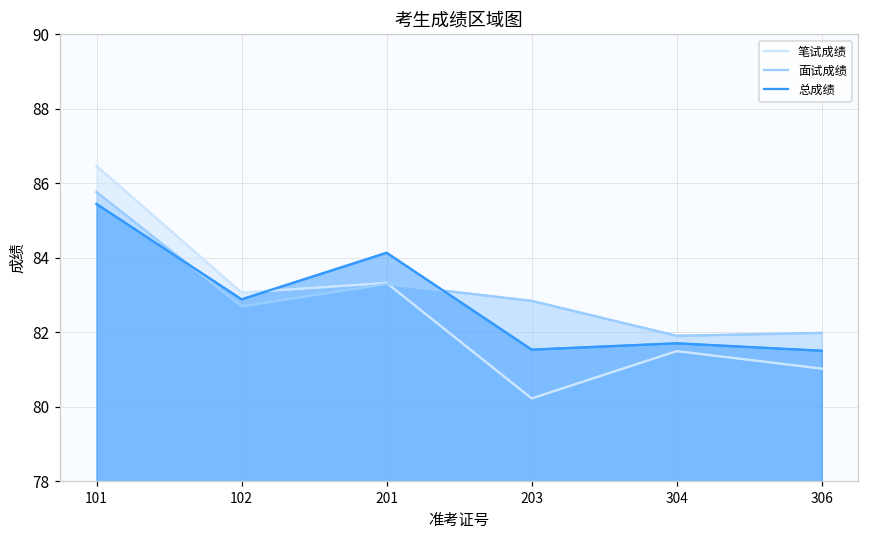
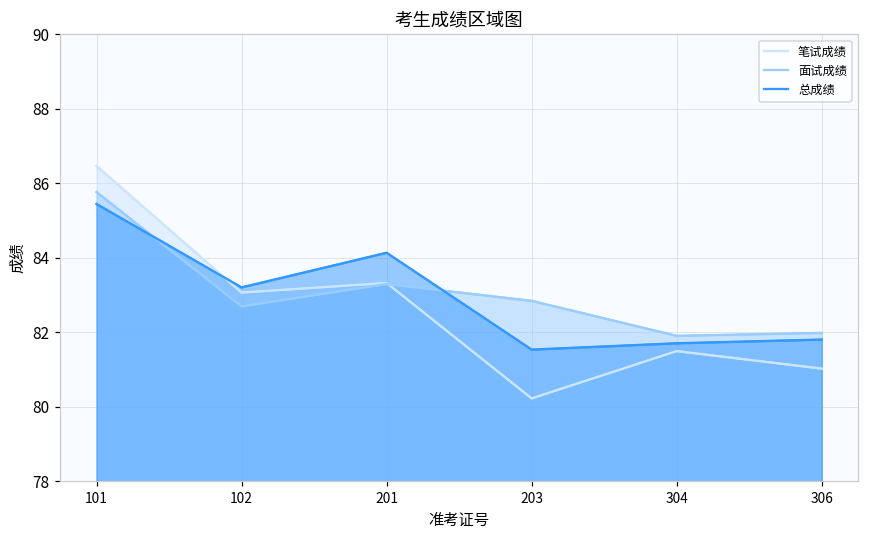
  {
    "总成绩": {
      "101": 85.5,
-     "102": 82.9,
+     "102": 83.2,
      "201": 84.1,
      "203": 81.5,
      "304": 81.7,
-     "306": 81.5
+     "306": 81.8
    }
  }
